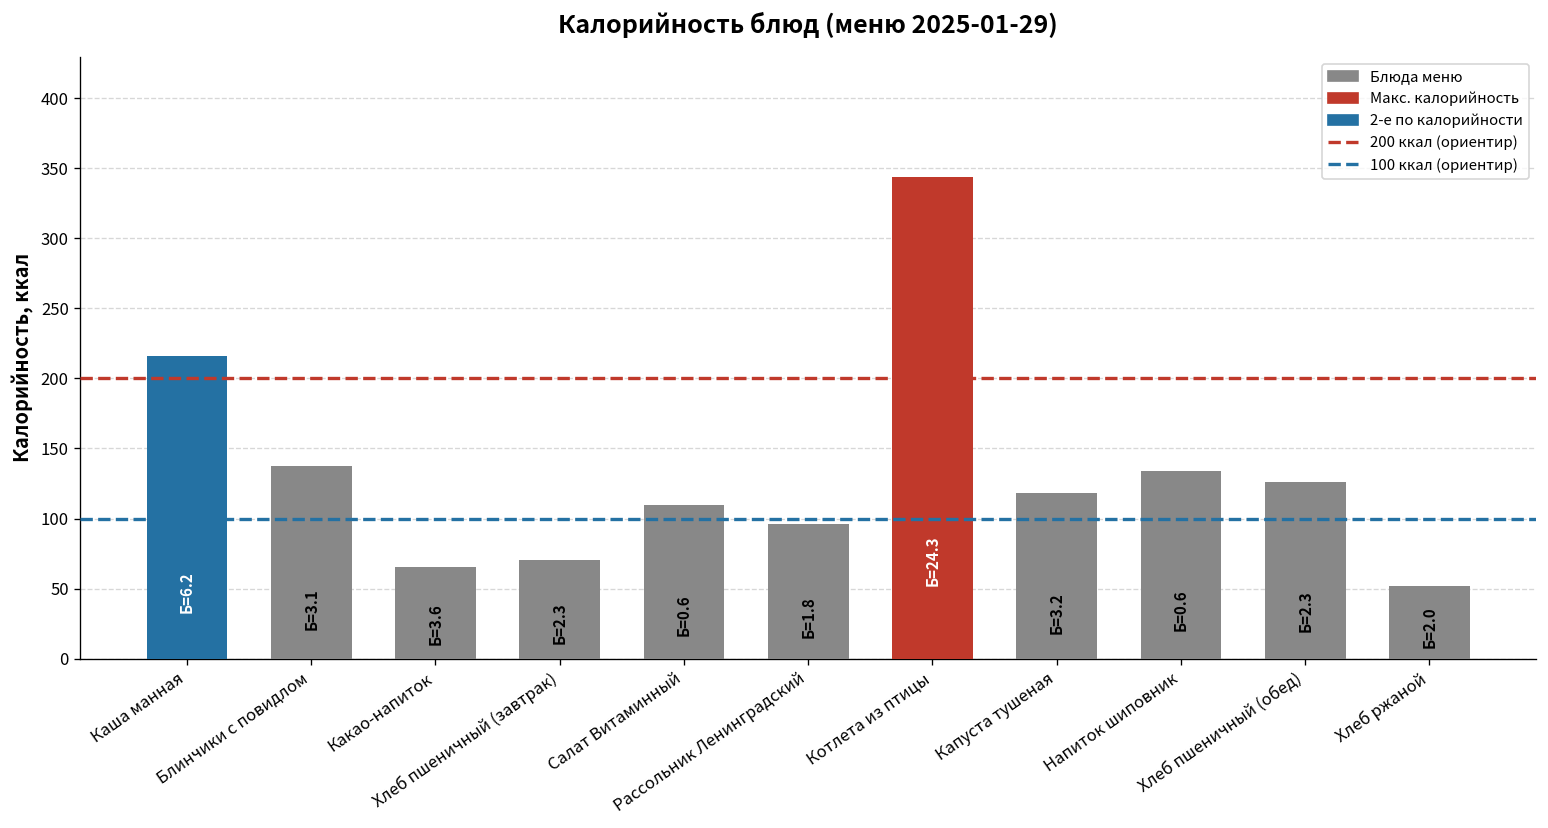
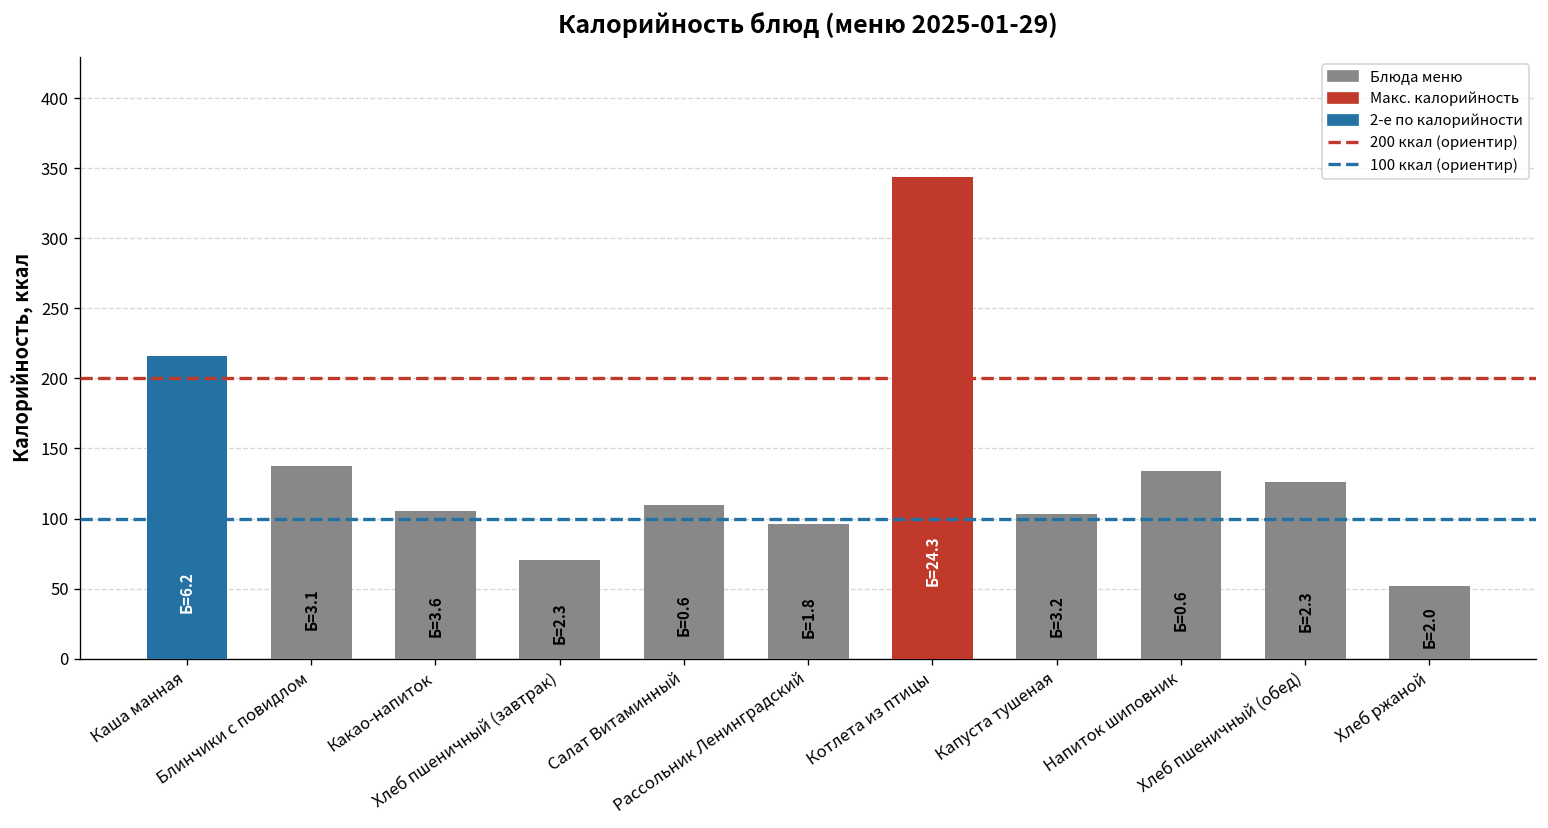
  {
-   "Какао-напиток": 65,
-   "Капуста тушеная": 119
+   "Какао-напиток": 105,
+   "Капуста тушеная": 103
  }
